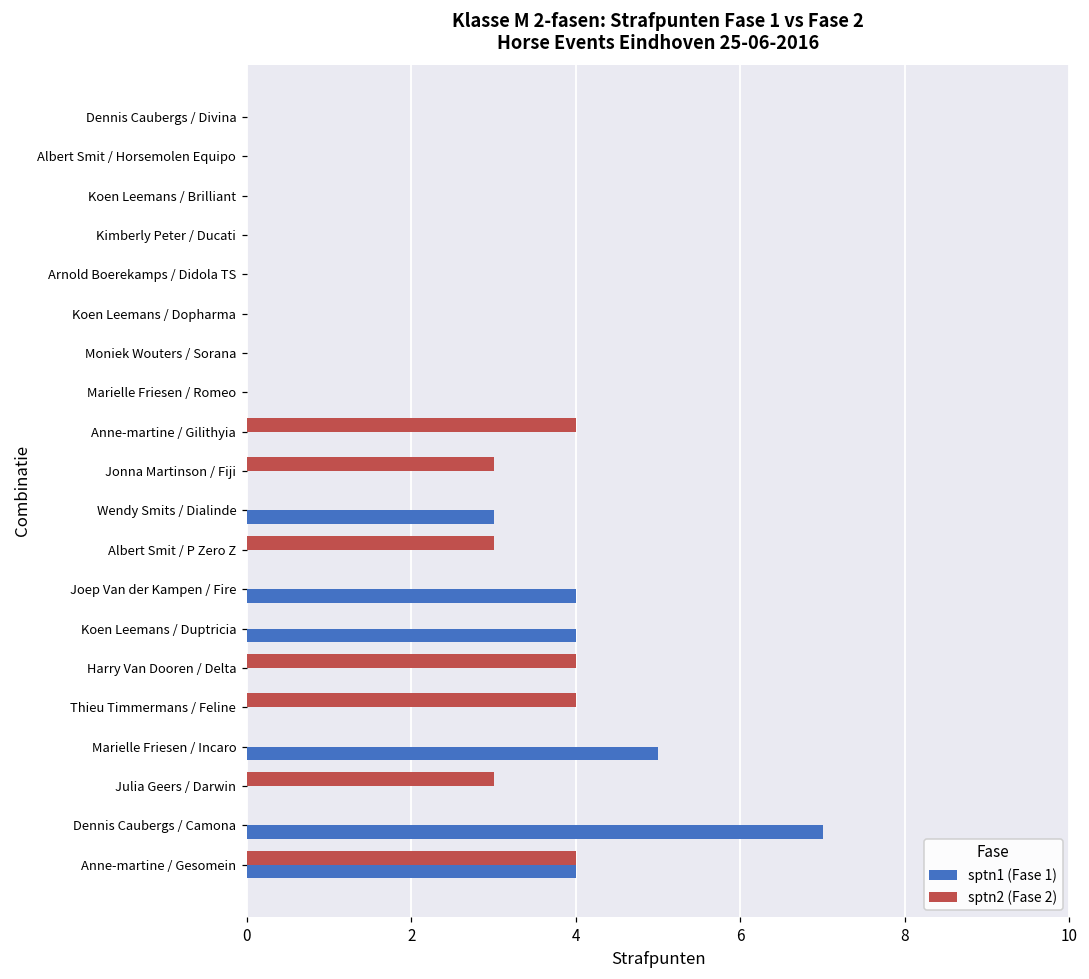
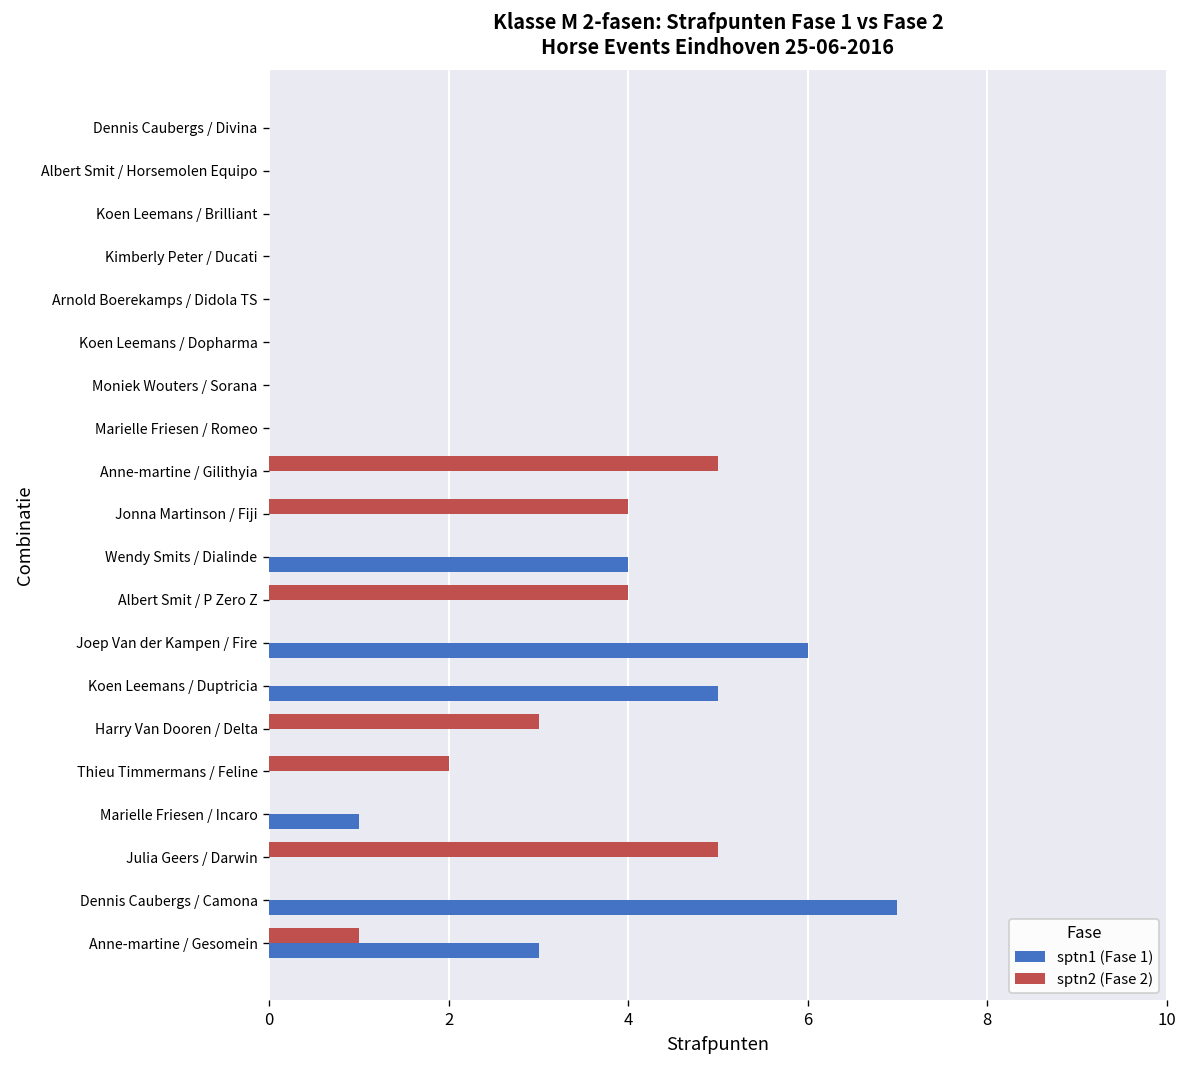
  {
    "sptn1 (Fase 1)": {
      "Dennis Caubergs / Divina": 0,
      "Albert Smit / Horsemolen Equipo": 0,
      "Koen Leemans / Brilliant": 0,
      "Kimberly Peter / Ducati": 0,
      "Arnold Boerekamps / Didola TS": 0,
      "Koen Leemans / Dopharma": 0,
      "Moniek Wouters / Sorana": 0,
      "Marielle Friesen / Romeo": 0,
      "Anne-martine / Gilithyia": 0,
      "Jonna Martinson / Fiji": 0,
-     "Wendy Smits / Dialinde": 3,
+     "Wendy Smits / Dialinde": 4,
      "Albert Smit / P Zero Z": 0,
-     "Joep Van der Kampen / Fire": 4,
-     "Koen Leemans / Duptricia": 4,
+     "Joep Van der Kampen / Fire": 6,
+     "Koen Leemans / Duptricia": 5,
      "Harry Van Dooren / Delta": 0,
      "Thieu Timmermans / Feline": 0,
-     "Marielle Friesen / Incaro": 5,
+     "Marielle Friesen / Incaro": 1,
      "Julia Geers / Darwin": 0,
      "Dennis Caubergs / Camona": 7,
-     "Anne-martine / Gesomein": 4
+     "Anne-martine / Gesomein": 3
    },
    "sptn2 (Fase 2)": {
      "Dennis Caubergs / Divina": 0,
      "Albert Smit / Horsemolen Equipo": 0,
      "Koen Leemans / Brilliant": 0,
      "Kimberly Peter / Ducati": 0,
      "Arnold Boerekamps / Didola TS": 0,
      "Koen Leemans / Dopharma": 0,
      "Moniek Wouters / Sorana": 0,
      "Marielle Friesen / Romeo": 0,
-     "Anne-martine / Gilithyia": 4,
-     "Jonna Martinson / Fiji": 3,
+     "Anne-martine / Gilithyia": 5,
+     "Jonna Martinson / Fiji": 4,
      "Wendy Smits / Dialinde": 0,
-     "Albert Smit / P Zero Z": 3,
+     "Albert Smit / P Zero Z": 4,
      "Joep Van der Kampen / Fire": 0,
      "Koen Leemans / Duptricia": 0,
-     "Harry Van Dooren / Delta": 4,
-     "Thieu Timmermans / Feline": 4,
+     "Harry Van Dooren / Delta": 3,
+     "Thieu Timmermans / Feline": 2,
      "Marielle Friesen / Incaro": 0,
-     "Julia Geers / Darwin": 3,
+     "Julia Geers / Darwin": 5,
      "Dennis Caubergs / Camona": 0,
-     "Anne-martine / Gesomein": 4
+     "Anne-martine / Gesomein": 1
    }
  }
